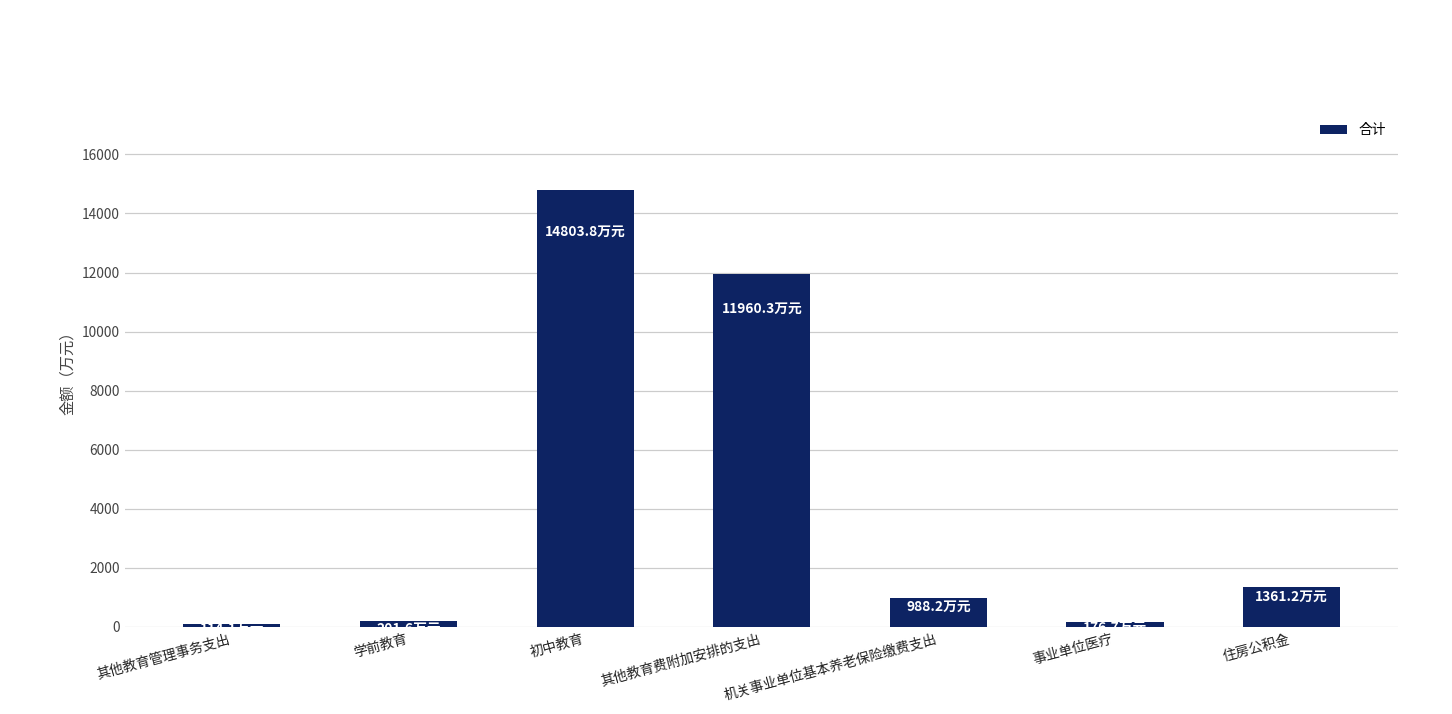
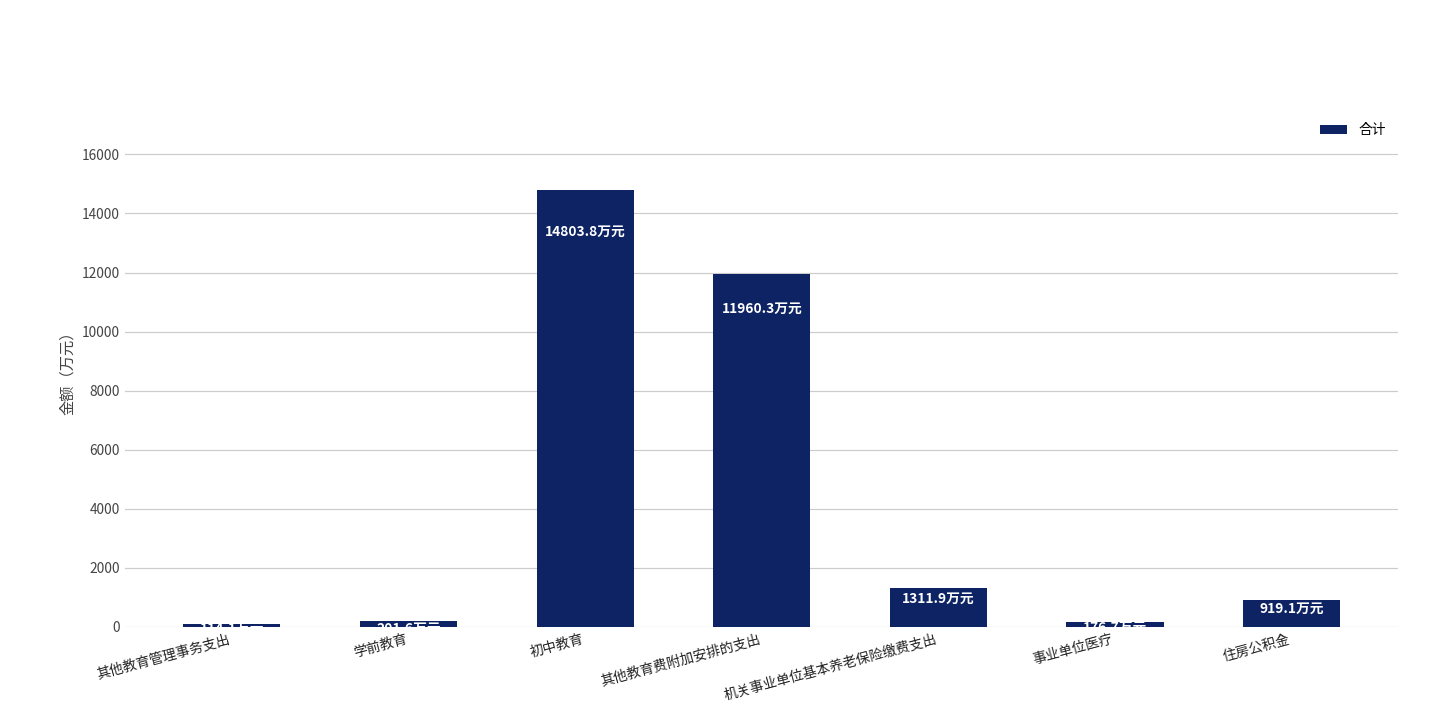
  {
    "初中教育": 14803.8,
    "其他教育费附加安排的支出": 11960.3,
-   "机关事业单位基本养老保险缴费支出": 988.2,
-   "住房公积金": 1361.2
+   "机关事业单位基本养老保险缴费支出": 1311.9,
+   "住房公积金": 919.1
  }
